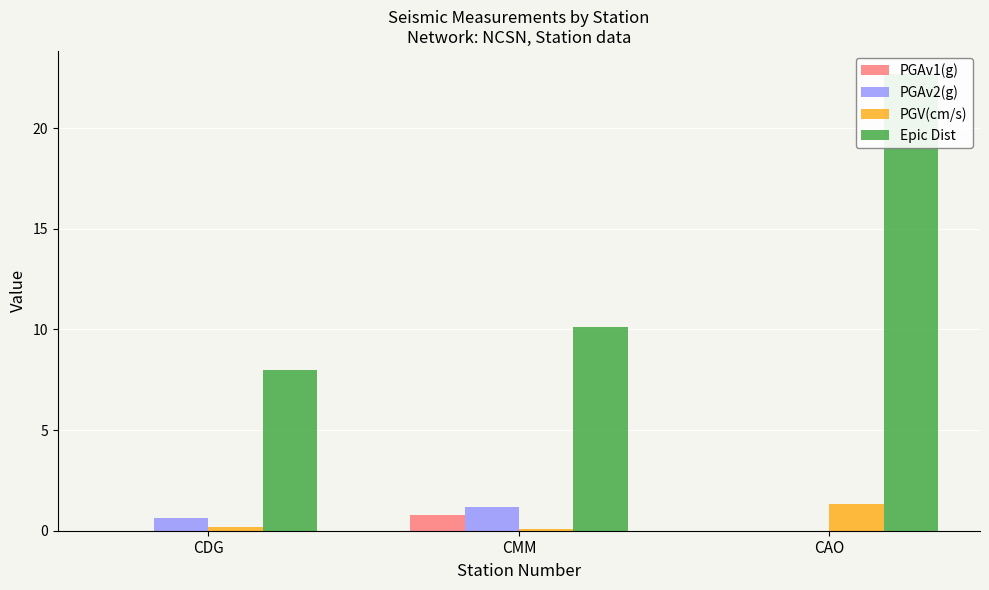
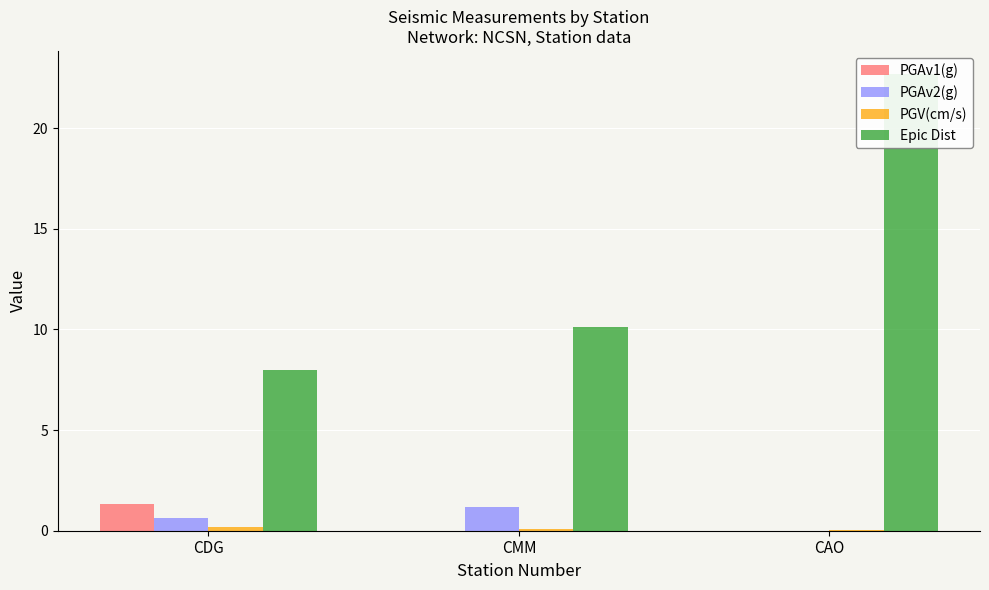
  {
    "PGAv1(g)": {
-     "CDG": 0.0,
-     "CMM": 0.8
+     "CDG": 1.3,
+     "CMM": 0.0
    },
    "PGAv2(g)": {
      "CDG": 0.6,
      "CMM": 1.2
    },
    "PGV(cm/s)": {
      "CDG": 0.2,
-     "CAO": 1.3
+     "CAO": 0.0
    },
    "Epic Dist": {
      "CDG": 8.0,
      "CMM": 10.1
    }
  }
